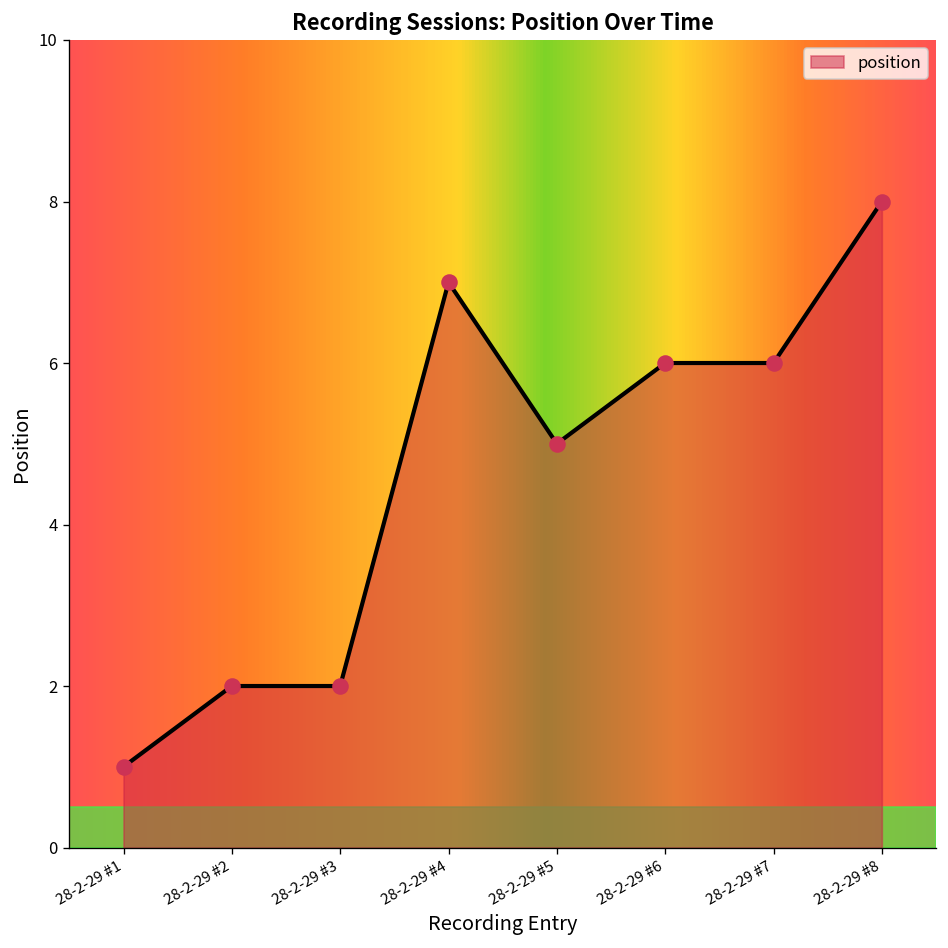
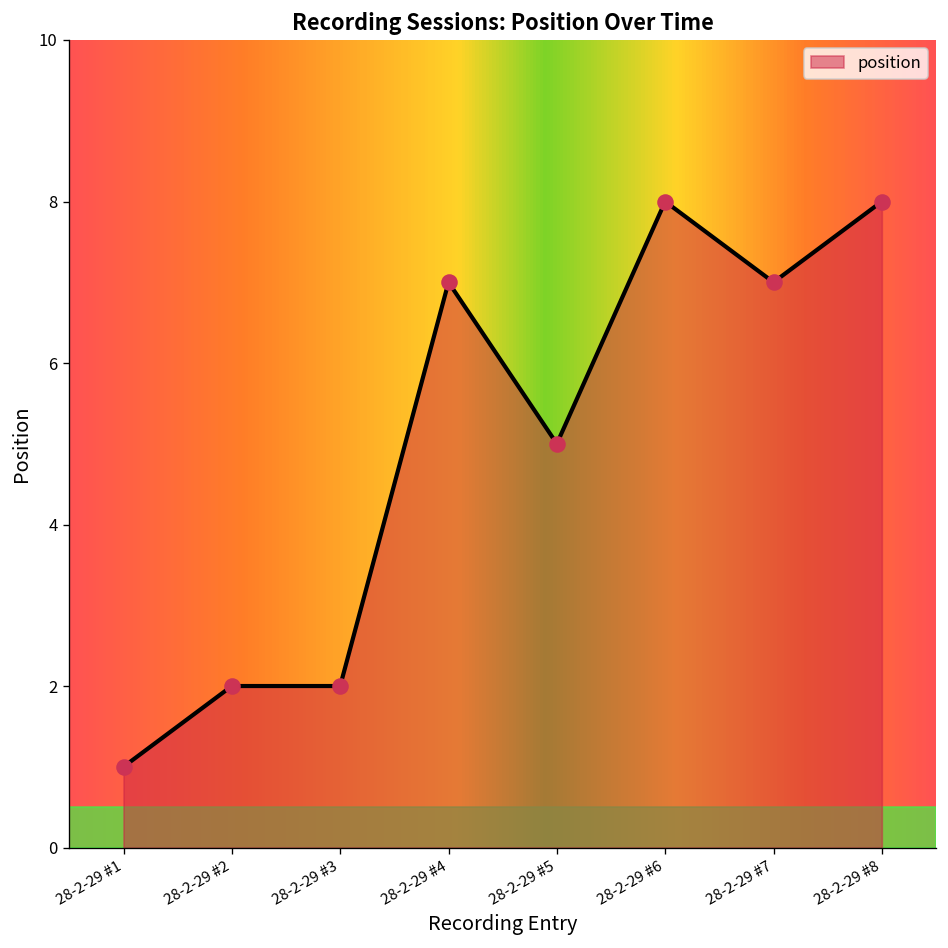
  {
    "28-2-29 #1": 1,
    "28-2-29 #2": 2,
    "28-2-29 #3": 2,
    "28-2-29 #4": 7,
    "28-2-29 #5": 5,
-   "28-2-29 #6": 6,
-   "28-2-29 #7": 6,
+   "28-2-29 #6": 8,
+   "28-2-29 #7": 7,
    "28-2-29 #8": 8
  }
